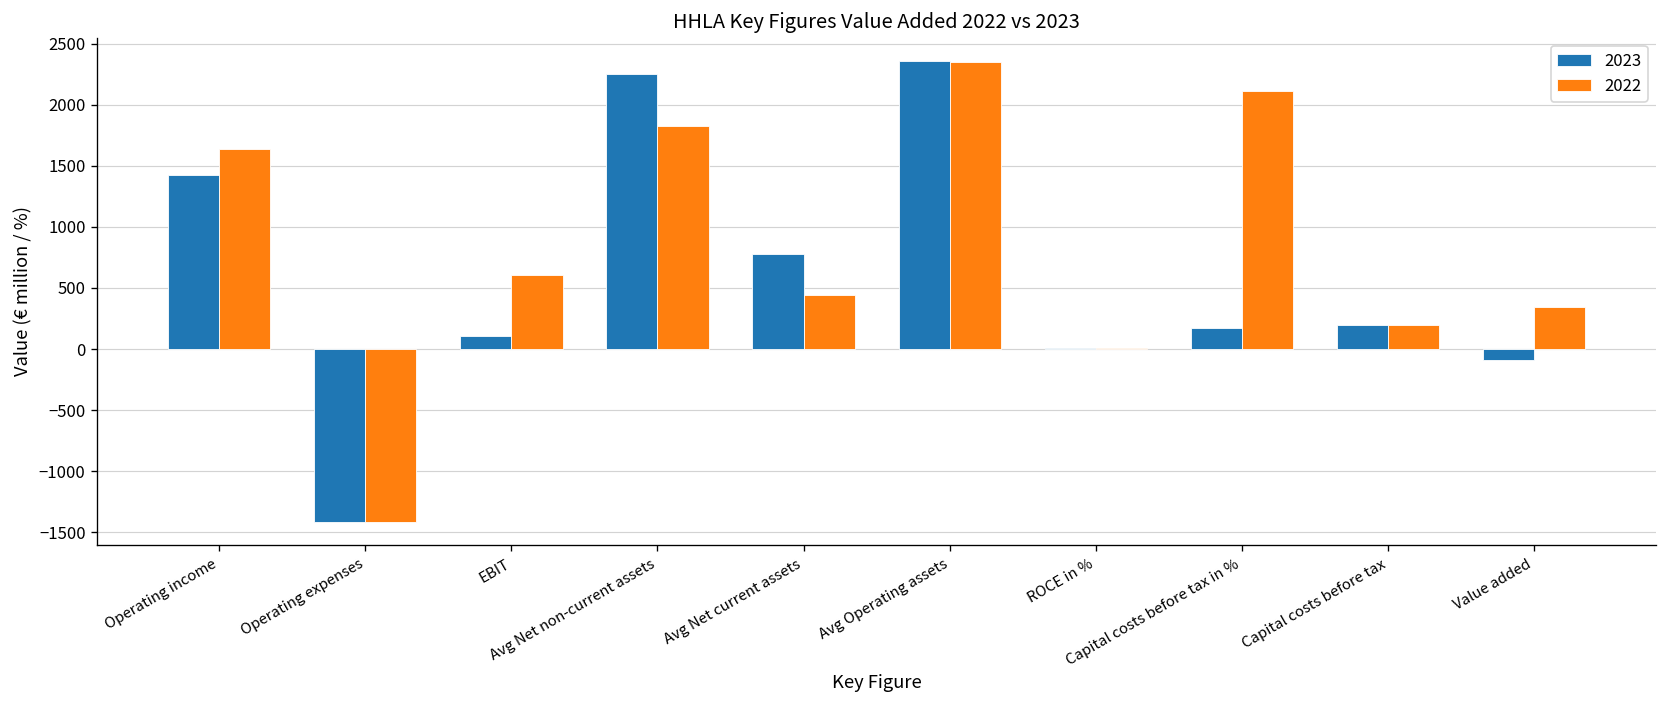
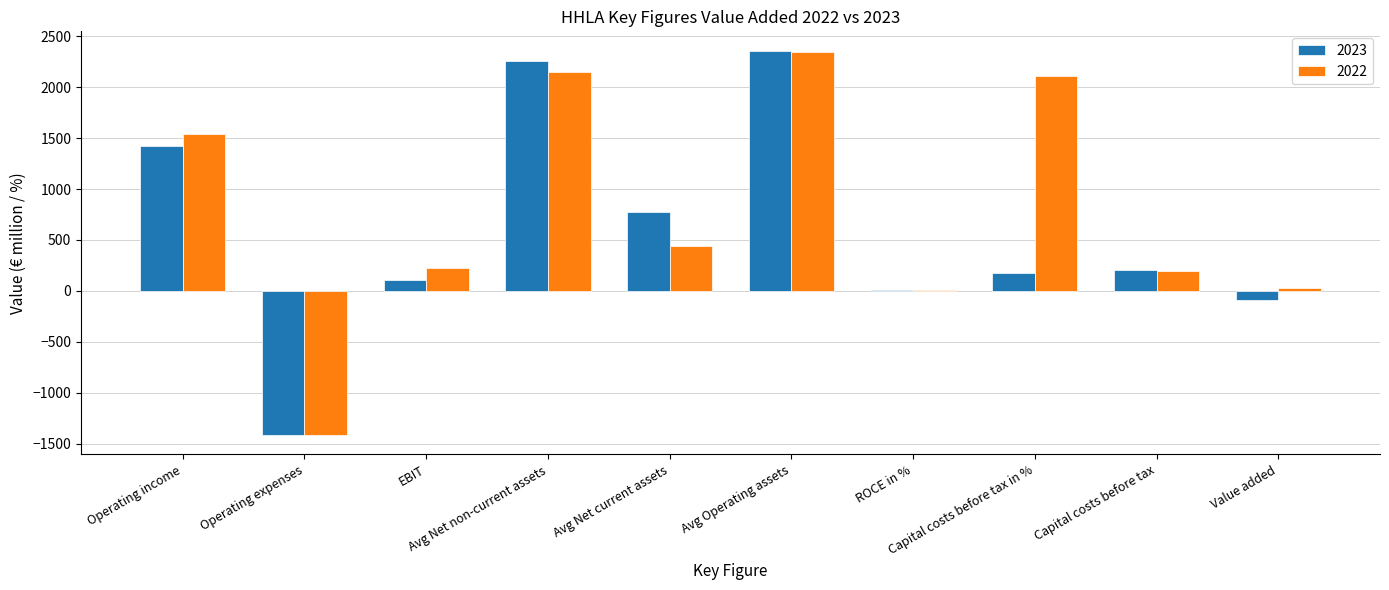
  {
    "2023": {
      "Operating income": 1420,
      "Operating expenses": -1420,
      "EBIT": 110,
      "Avg Net non-current assets": 2250,
      "Avg Net current assets": 780,
      "Avg Operating assets": 2360,
      "Capital costs before tax in %": 180,
      "Capital costs before tax": 200,
      "Value added": -90
    },
    "2022": {
-     "Operating income": 1630,
+     "Operating income": 1540,
      "Operating expenses": -1410,
-     "EBIT": 610,
-     "Avg Net non-current assets": 1820,
+     "EBIT": 220,
+     "Avg Net non-current assets": 2150,
      "Avg Net current assets": 440,
      "Avg Operating assets": 2350,
      "Capital costs before tax in %": 2110,
      "Capital costs before tax": 190,
-     "Value added": 340
+     "Value added": 30
    }
  }
